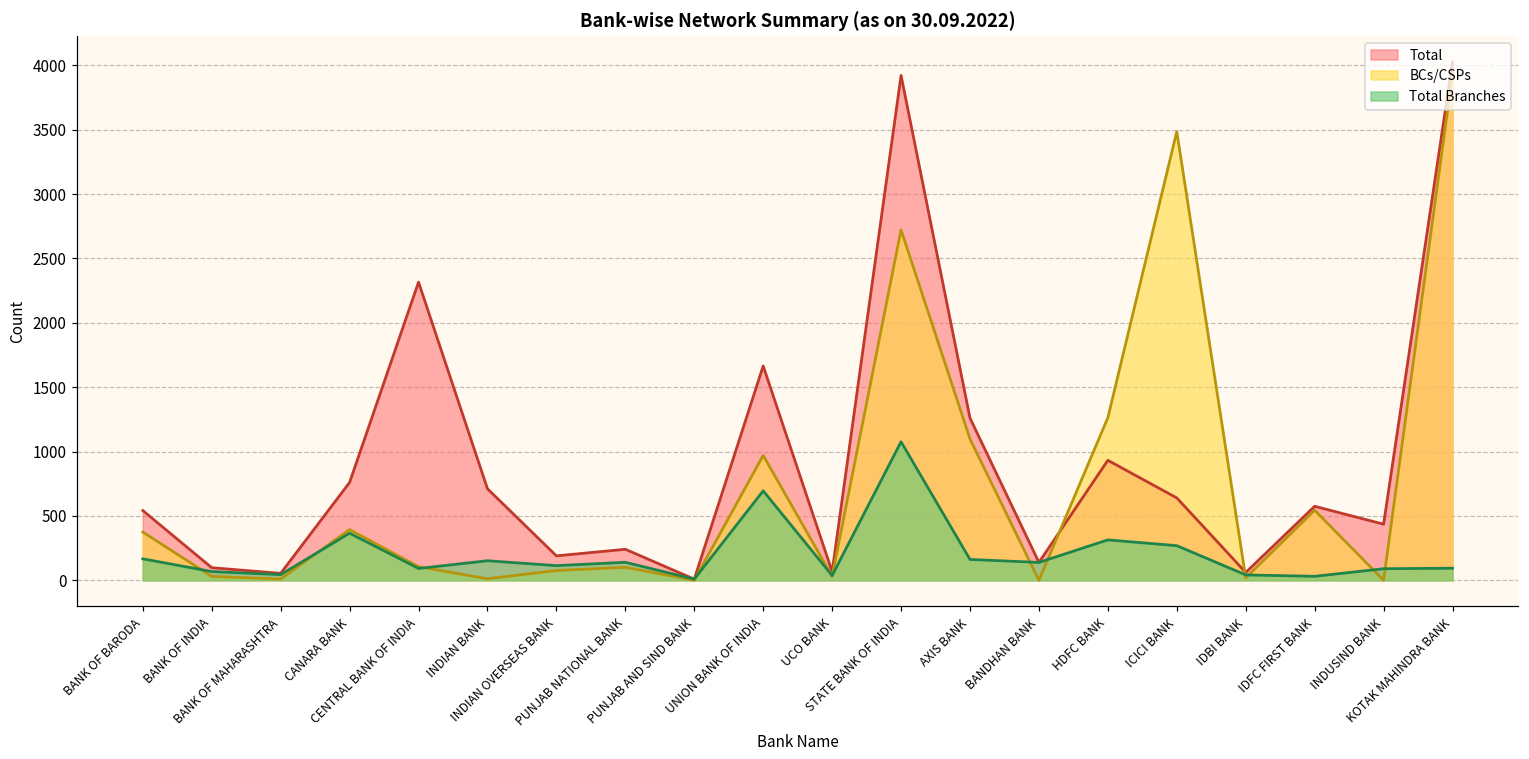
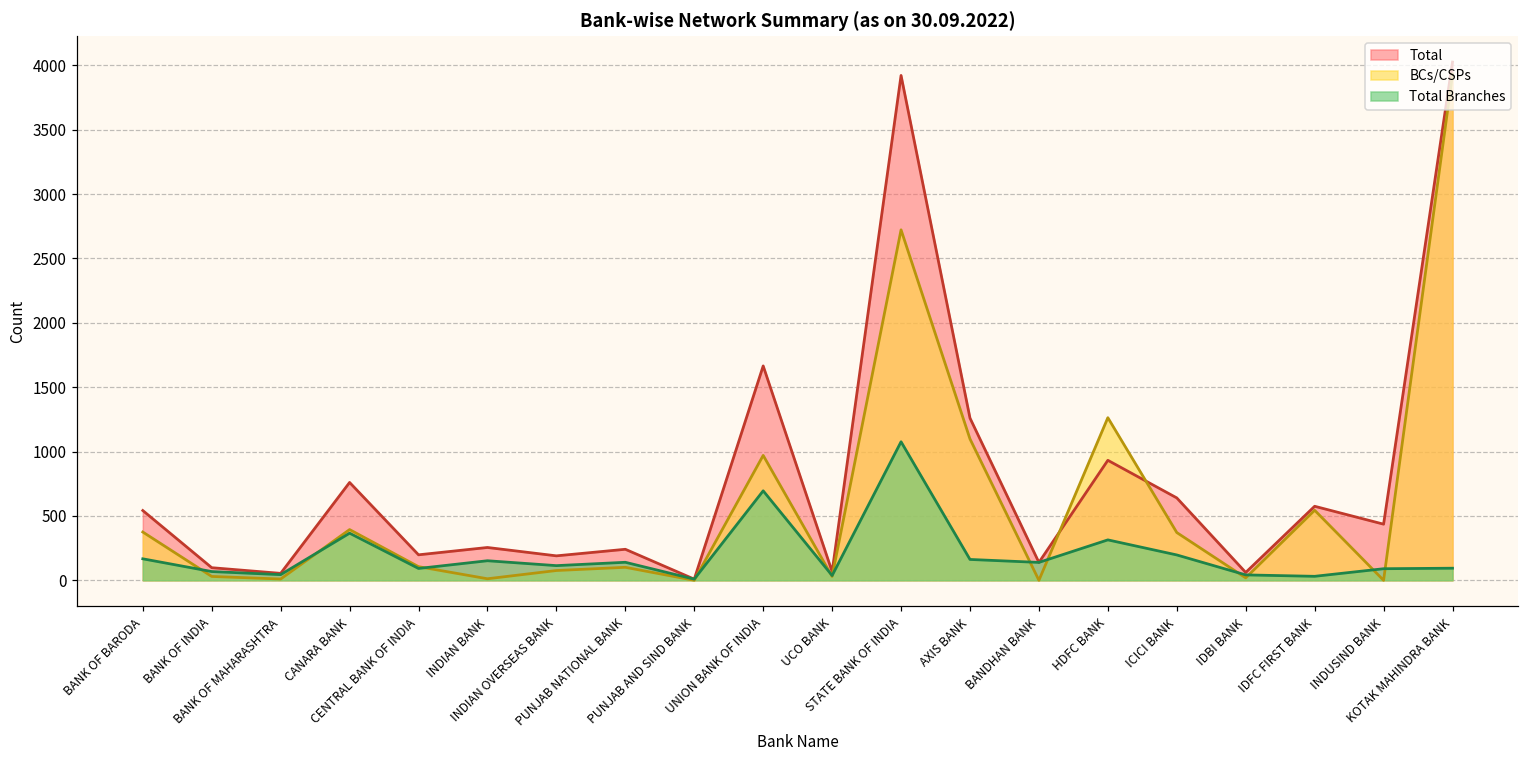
  {
    "Total": {
      "BANK OF BARODA": 540,
      "BANK OF INDIA": 100,
      "CANARA BANK": 760,
-     "CENTRAL BANK OF INDIA": 2320,
-     "INDIAN BANK": 710,
+     "CENTRAL BANK OF INDIA": 200,
+     "INDIAN BANK": 260,
      "INDIAN OVERSEAS BANK": 190,
      "PUNJAB NATIONAL BANK": 240,
      "UNION BANK OF INDIA": 1670,
      "UCO BANK": 70,
      "STATE BANK OF INDIA": 3920,
      "AXIS BANK": 1260,
      "HDFC BANK": 930,
      "ICICI BANK": 640,
      "IDFC FIRST BANK": 580,
      "INDUSIND BANK": 440
    },
    "BCs/CSPs": {
      "BANK OF BARODA": 380,
      "BANK OF INDIA": 30,
      "BANK OF MAHARASHTRA": 10,
      "CANARA BANK": 390,
      "INDIAN BANK": 10,
      "INDIAN OVERSEAS BANK": 80,
      "PUNJAB NATIONAL BANK": 100,
      "UNION BANK OF INDIA": 970,
      "STATE BANK OF INDIA": 2720,
      "AXIS BANK": 1100,
      "BANDHAN BANK": 0,
      "HDFC BANK": 1260,
-     "ICICI BANK": 3490,
+     "ICICI BANK": 370,
      "IDBI BANK": 20,
      "IDFC FIRST BANK": 540,
      "INDUSIND BANK": 0
    },
    "Total Branches": {
      "BANK OF BARODA": 170,
      "BANK OF INDIA": 70,
      "CANARA BANK": 370,
      "INDIAN BANK": 150,
      "INDIAN OVERSEAS BANK": 110,
      "PUNJAB NATIONAL BANK": 140,
      "UNION BANK OF INDIA": 700,
      "STATE BANK OF INDIA": 1080,
      "AXIS BANK": 160,
      "HDFC BANK": 310,
-     "ICICI BANK": 270,
+     "ICICI BANK": 200,
      "IDFC FIRST BANK": 30,
      "INDUSIND BANK": 90,
      "KOTAK MAHINDRA BANK": 90
    }
  }
